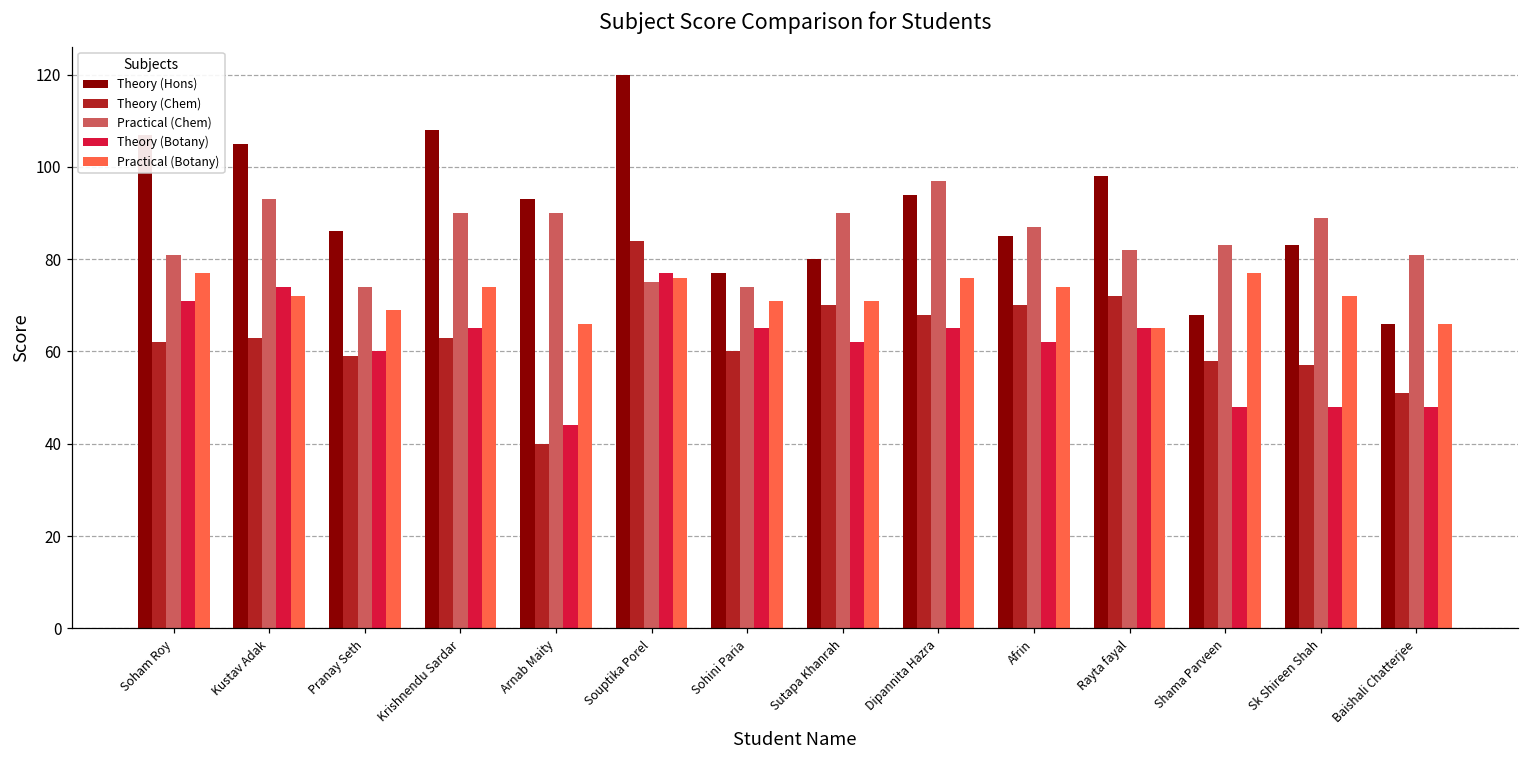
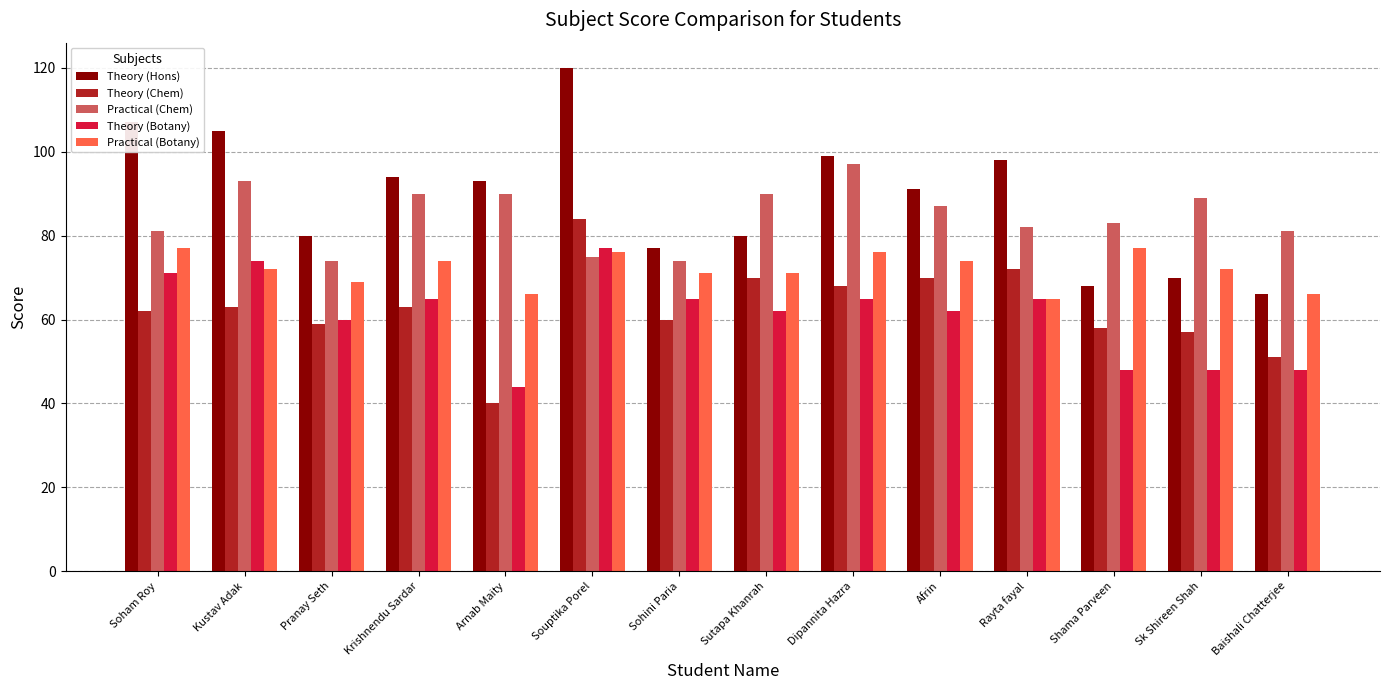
  {
    "Theory (Hons)": {
      "Kustav Adak": 105,
-     "Pranay Seth": 86,
-     "Krishnendu Sardar": 108,
+     "Pranay Seth": 80,
+     "Krishnendu Sardar": 94,
      "Arnab Maity": 93,
      "Souptika Porel": 120,
      "Sohini Paria": 77,
      "Sutapa Khanrah": 80,
-     "Dipannita Hazra": 94,
-     "Afrin": 85,
+     "Dipannita Hazra": 99,
+     "Afrin": 91,
      "Rayta fayal": 98,
      "Shama Parveen": 68,
-     "Sk Shireen Shah": 83,
+     "Sk Shireen Shah": 70,
      "Baishali Chatterjee": 66
    }
  }
